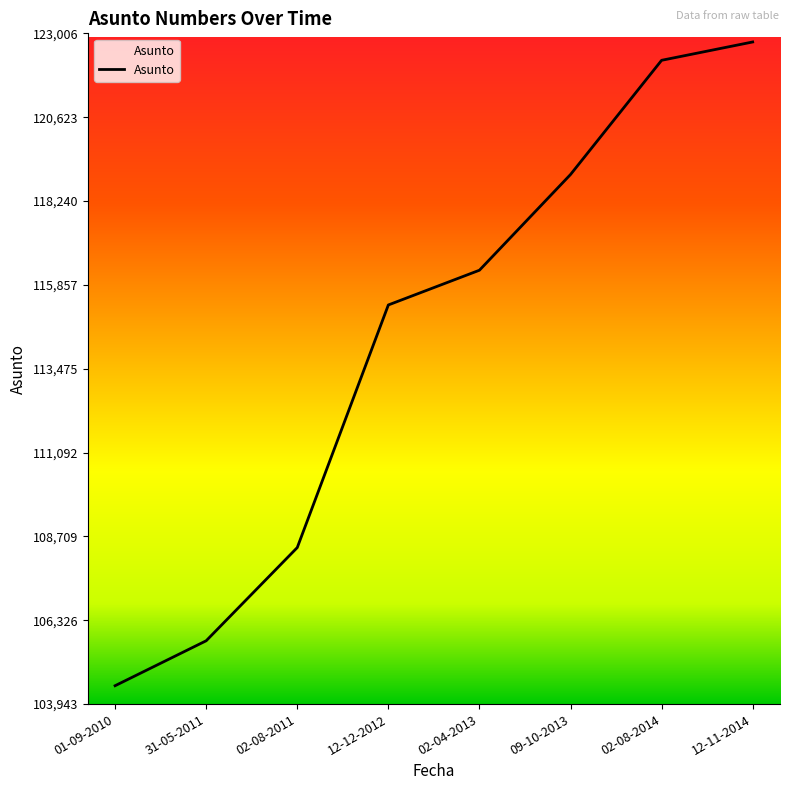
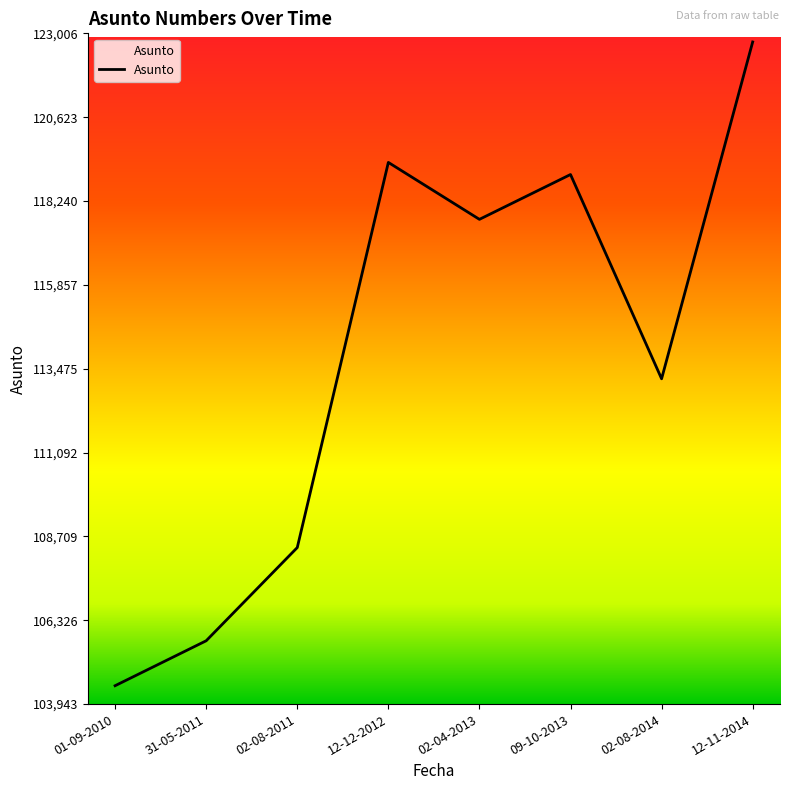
  {
    "01-09-2010": "104,500",
    "31-05-2011": "105,700",
    "02-08-2011": "108,400",
-   "12-12-2012": "115,300",
-   "02-04-2013": "116,300",
+   "12-12-2012": "119,300",
+   "02-04-2013": "117,700",
    "09-10-2013": "119,000",
-   "02-08-2014": "122,200",
+   "02-08-2014": "113,200",
    "12-11-2014": "122,800"
  }
